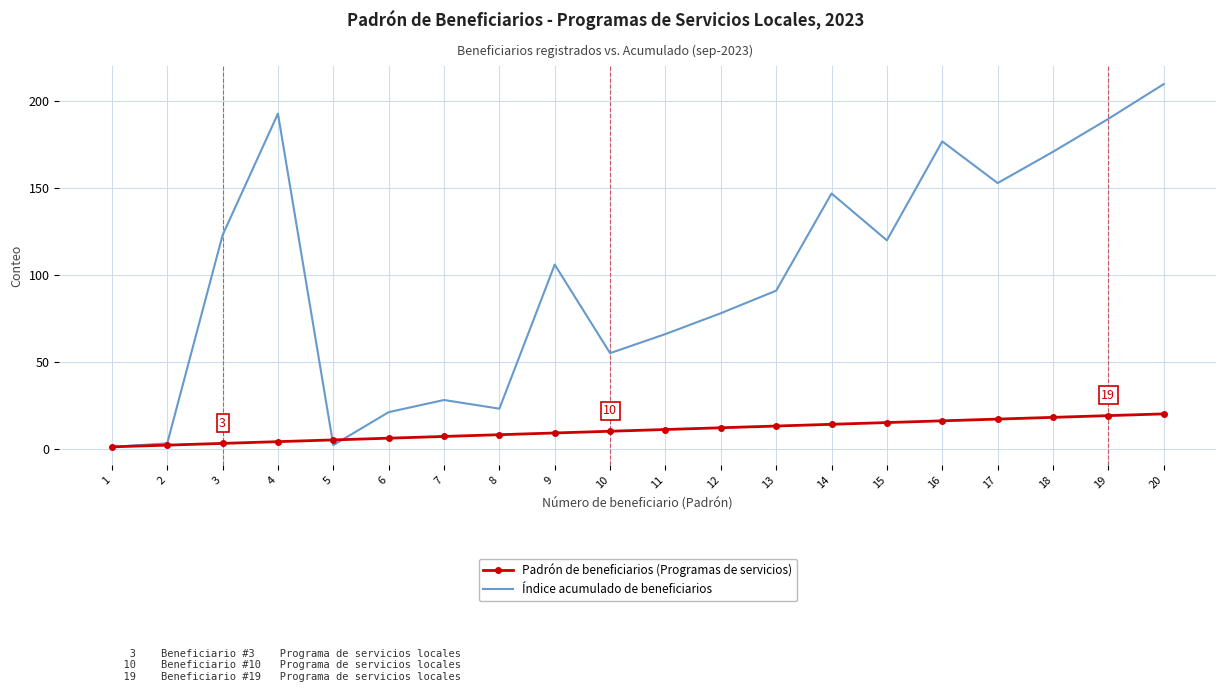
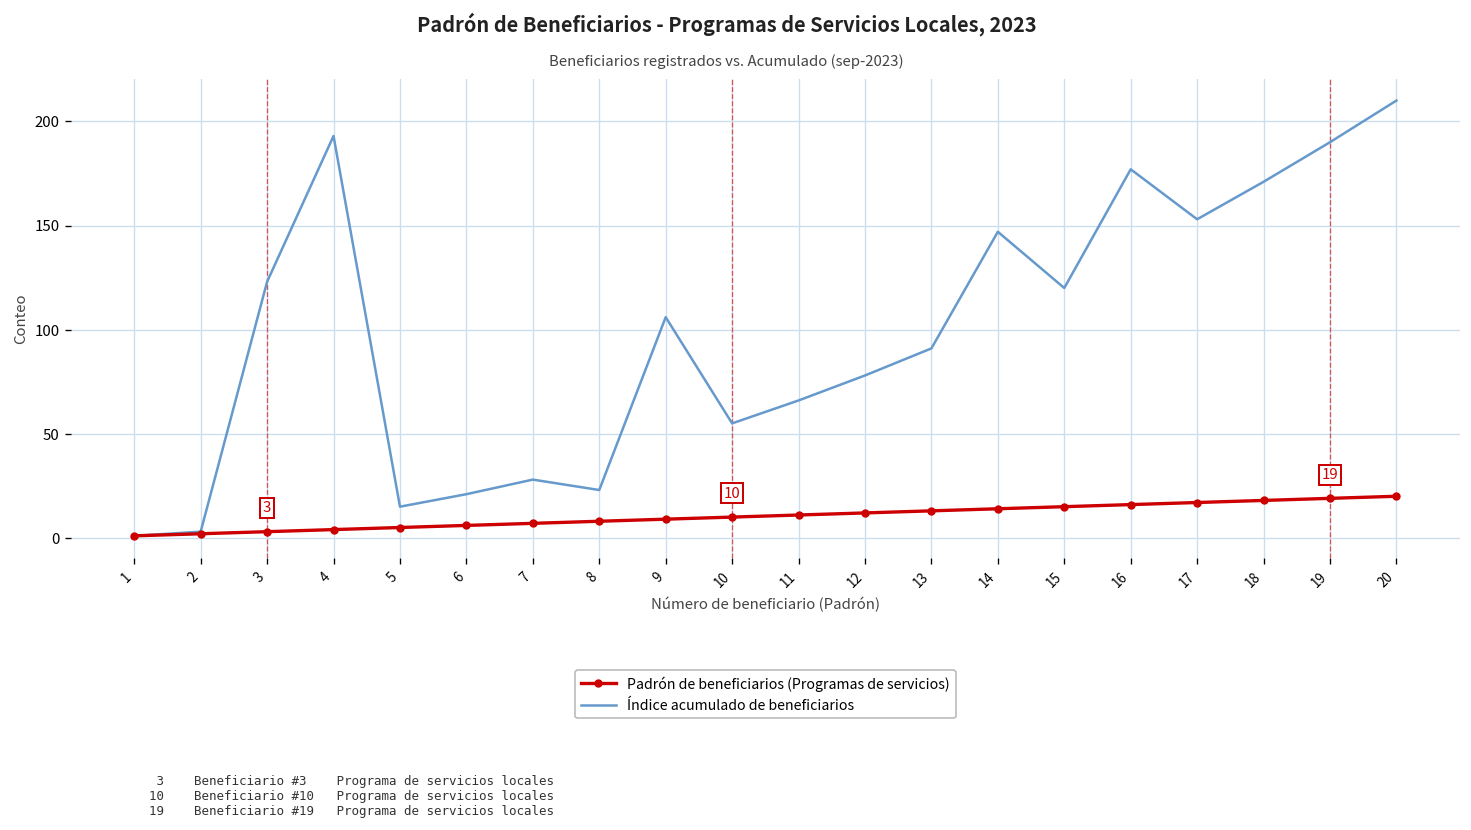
  {
    "Padrón de beneficiarios (Programas de servicios)": {
      "4": 4,
      "5": 5,
      "6": 6,
      "7": 7,
      "8": 8,
      "9": 9,
      "11": 11,
      "12": 12,
      "13": 13,
      "14": 14,
      "15": 15,
      "16": 16,
      "17": 17,
      "18": 18,
      "20": 20
    },
    "Índice acumulado de beneficiarios": {
      "3": 123,
      "4": 193,
-     "5": 2,
+     "5": 15,
      "6": 21,
      "7": 28,
      "8": 23,
      "9": 106,
      "10": 55,
      "11": 66,
      "12": 78,
      "13": 91,
      "14": 147,
      "15": 120,
      "16": 177,
      "17": 153,
      "18": 171,
      "19": 190,
      "20": 210
    }
  }
